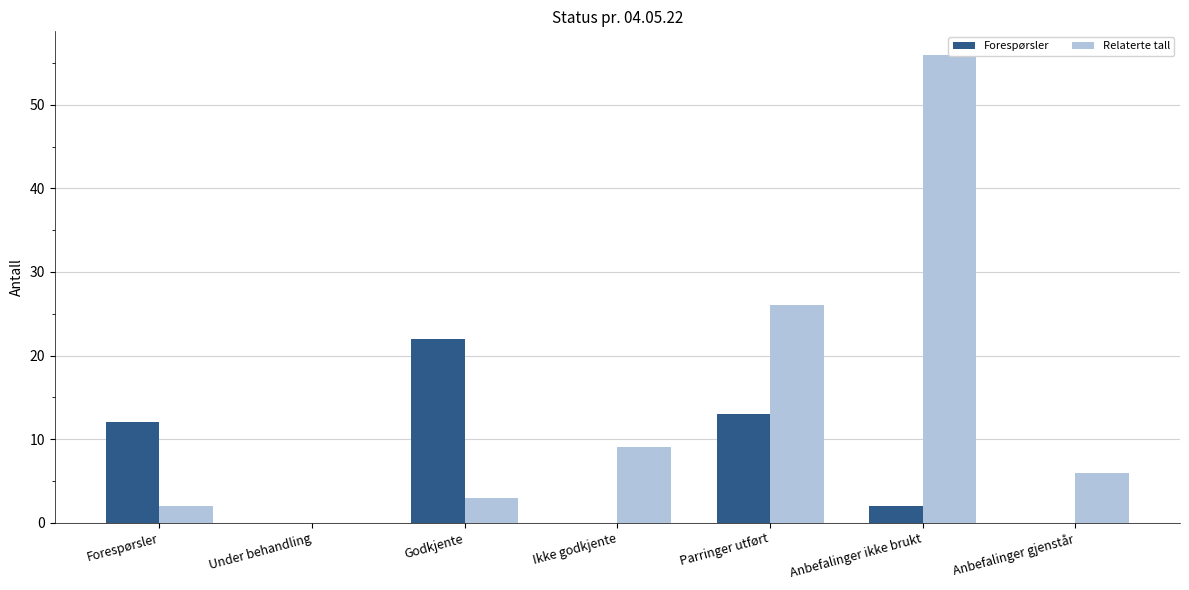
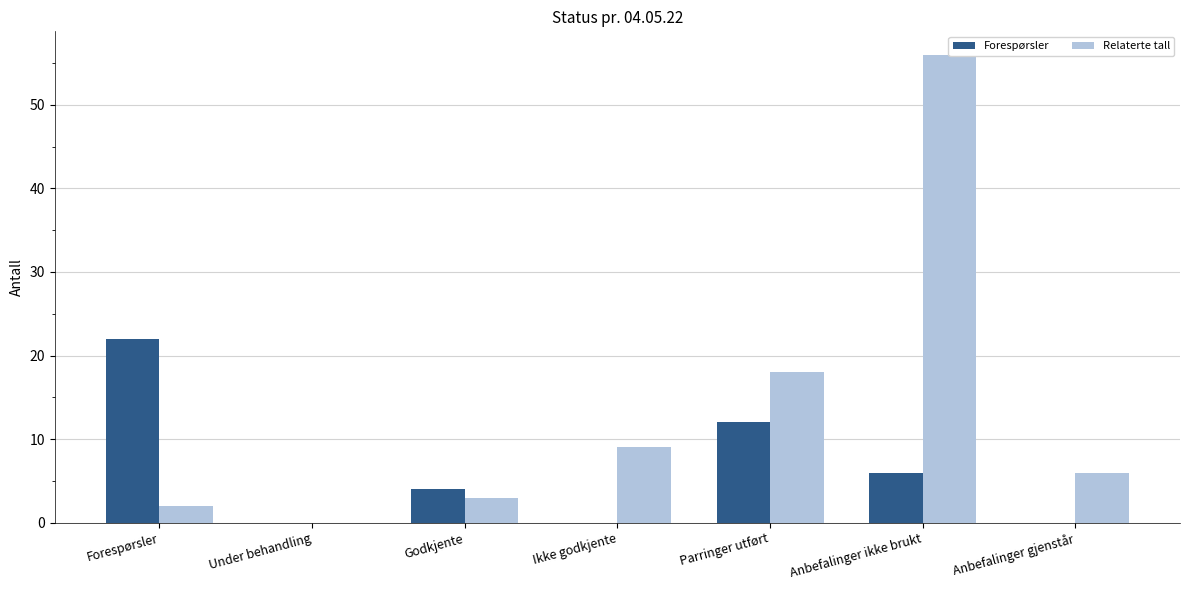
  {
    "Forespørsler": {
-     "Forespørsler": 12,
+     "Forespørsler": 22,
      "Under behandling": 0,
-     "Godkjente": 22,
+     "Godkjente": 4,
      "Ikke godkjente": 0,
-     "Parringer utført": 13,
-     "Anbefalinger ikke brukt": 2,
+     "Parringer utført": 12,
+     "Anbefalinger ikke brukt": 6,
      "Anbefalinger gjenstår": 0
    },
    "Relaterte tall": {
      "Forespørsler": 2,
      "Under behandling": 0,
      "Godkjente": 3,
      "Ikke godkjente": 9,
-     "Parringer utført": 26,
+     "Parringer utført": 18,
      "Anbefalinger gjenstår": 6
    }
  }
